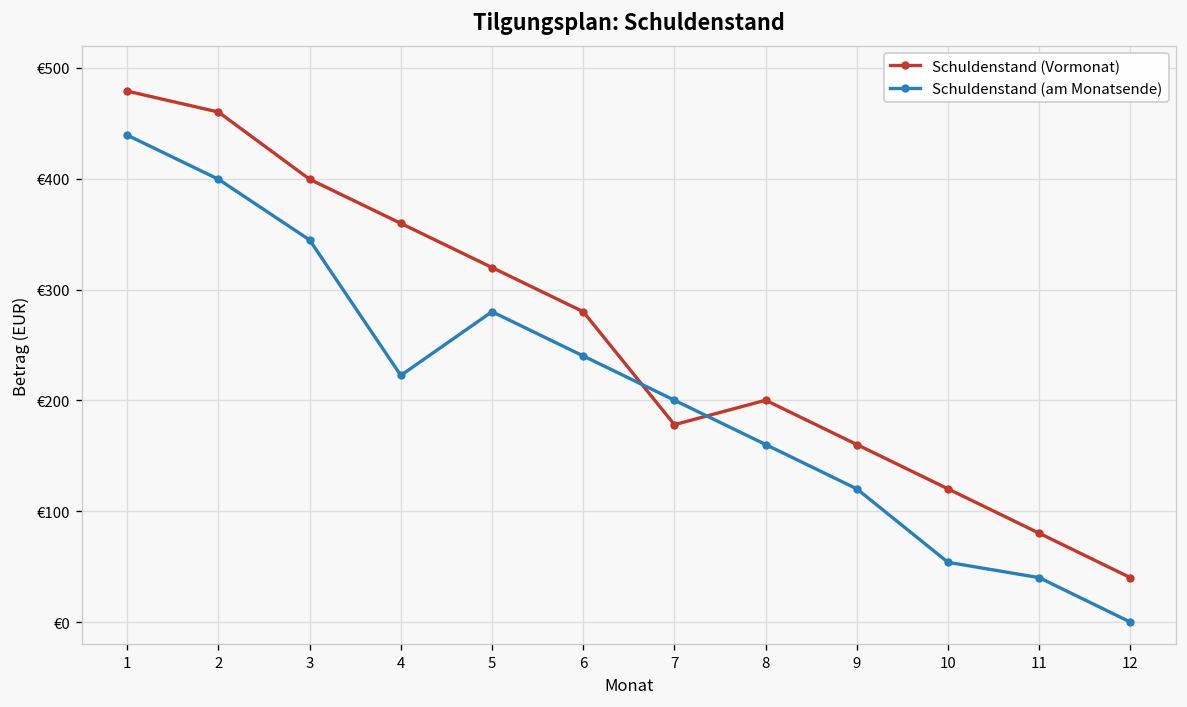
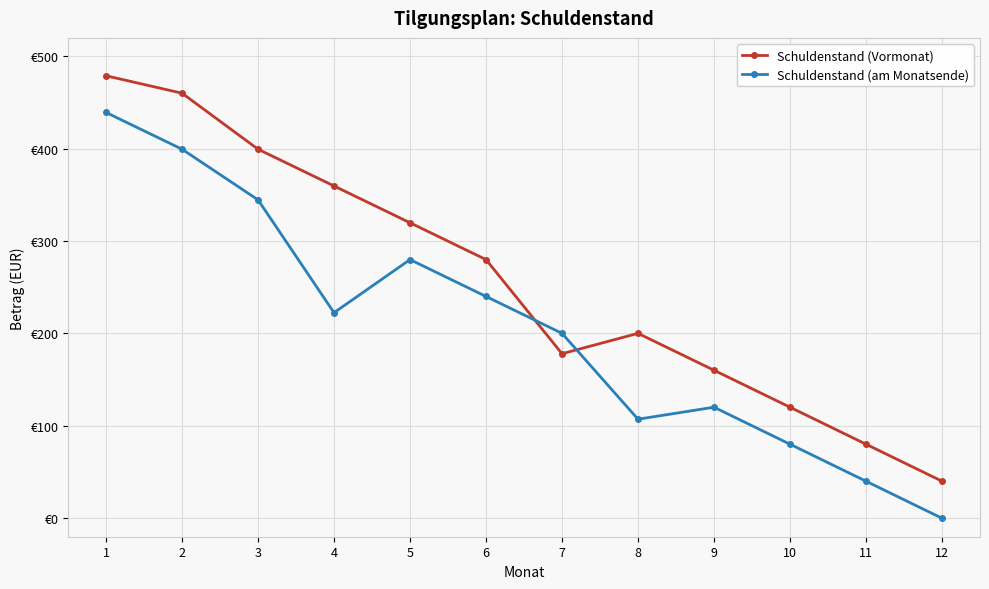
  {
    "Schuldenstand (Vormonat)": {
      "1": "€480",
      "2": "€460",
      "3": "€400",
      "4": "€360",
      "5": "€320",
      "6": "€280",
      "7": "€180",
      "8": "€200",
      "9": "€160",
      "10": "€120",
      "11": "€80",
      "12": "€40"
    },
    "Schuldenstand (am Monatsende)": {
      "1": "€440",
      "2": "€400",
      "3": "€340",
      "4": "€220",
      "5": "€280",
      "6": "€240",
      "7": "€200",
-     "8": "€160",
+     "8": "€110",
      "9": "€120",
-     "10": "€50",
+     "10": "€80",
      "11": "€40",
      "12": "€0"
    }
  }
